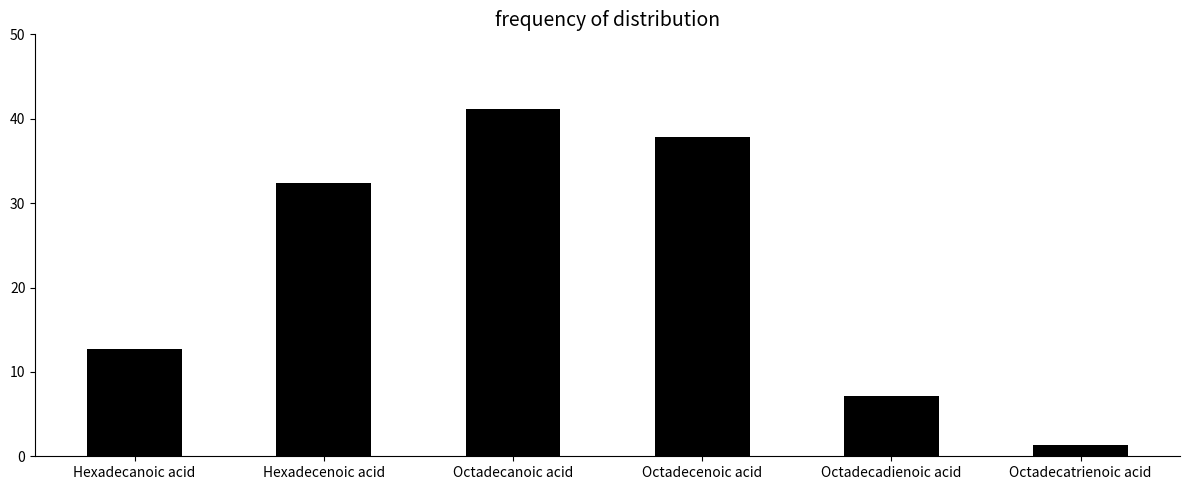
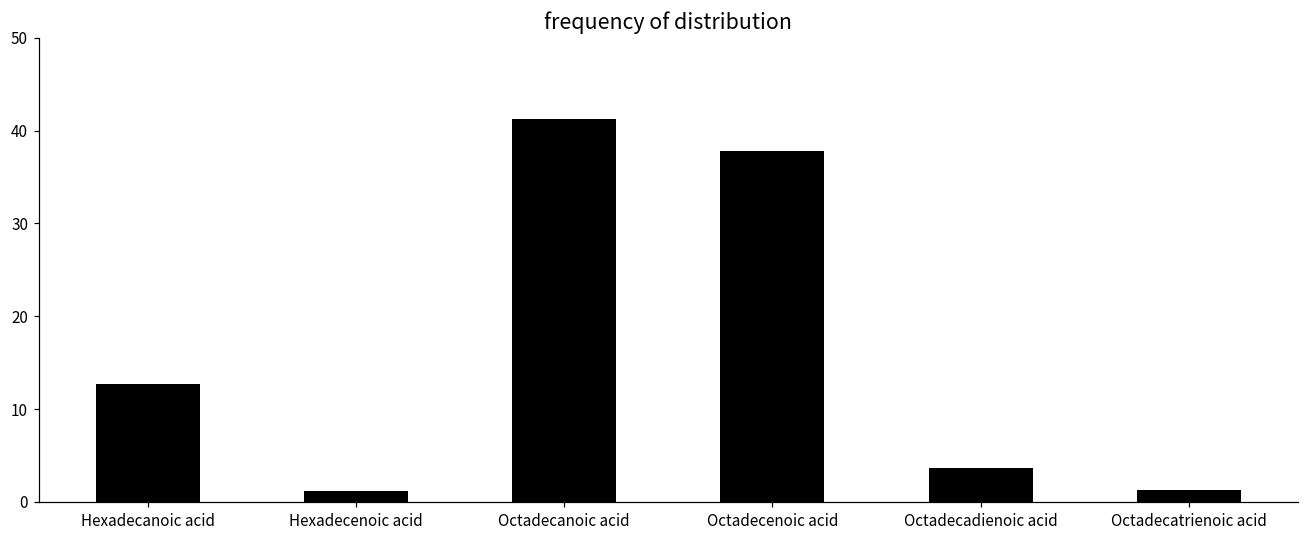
  {
    "Hexadecanoic acid": 13,
-   "Hexadecenoic acid": 32,
+   "Hexadecenoic acid": 1,
    "Octadecanoic acid": 41,
    "Octadecenoic acid": 38,
-   "Octadecadienoic acid": 7,
+   "Octadecadienoic acid": 4,
    "Octadecatrienoic acid": 1
  }
